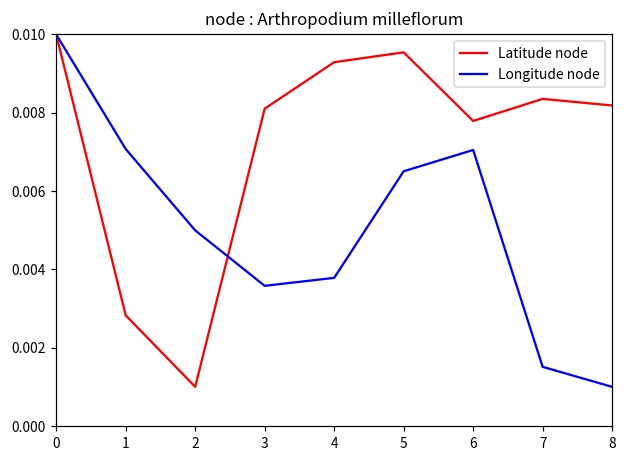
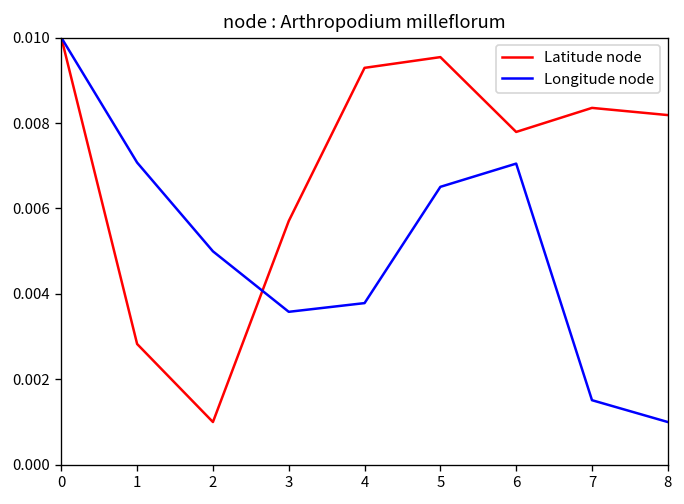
  {
    "Latitude node": {
      "1": 0.0028,
      "2": 0.0010,
-     "3": 0.0081,
+     "3": 0.0057,
      "4": 0.0093,
      "5": 0.0095,
      "6": 0.0078,
      "7": 0.0084,
      "8": 0.0082
    },
    "Longitude node": {
      "1": 0.0071,
      "2": 0.0050,
      "3": 0.0036,
      "4": 0.0038,
      "5": 0.0065,
      "6": 0.0070,
      "7": 0.0015,
      "8": 0.0010
    }
  }
